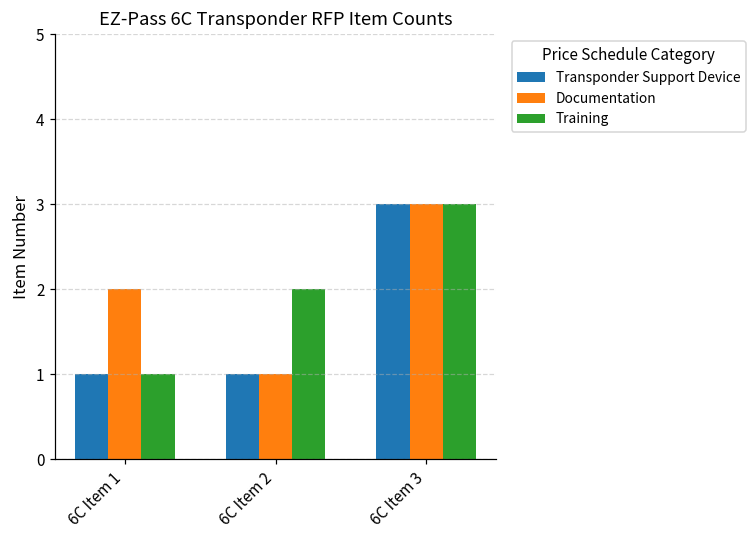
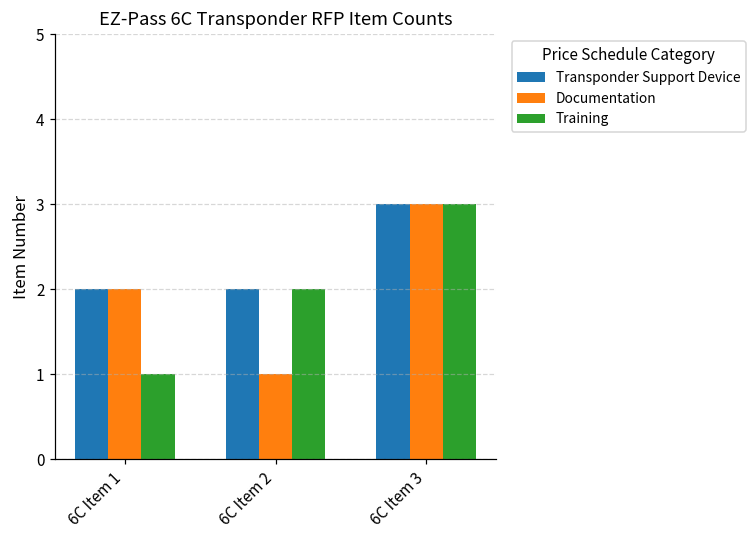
  {
    "Transponder Support Device": {
-     "6C Item 1": 1,
-     "6C Item 2": 1,
+     "6C Item 1": 2,
+     "6C Item 2": 2,
      "6C Item 3": 3
    },
    "Documentation": {
      "6C Item 1": 2,
      "6C Item 2": 1,
      "6C Item 3": 3
    },
    "Training": {
      "6C Item 1": 1,
      "6C Item 2": 2,
      "6C Item 3": 3
    }
  }
